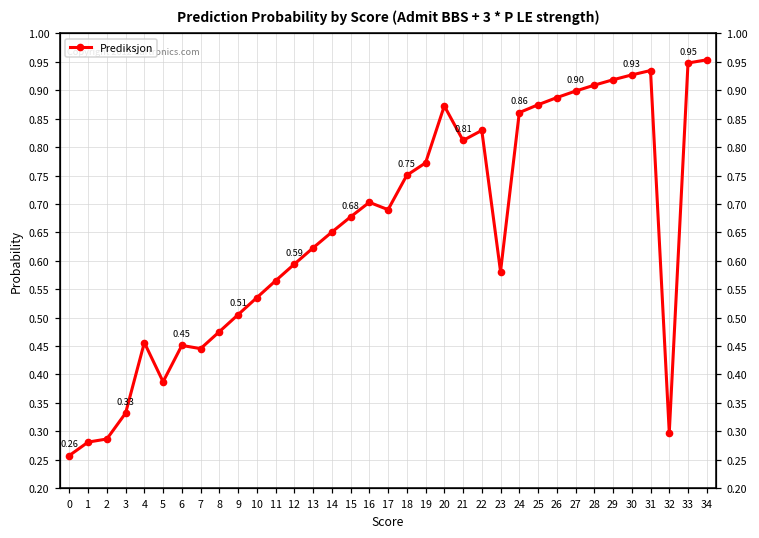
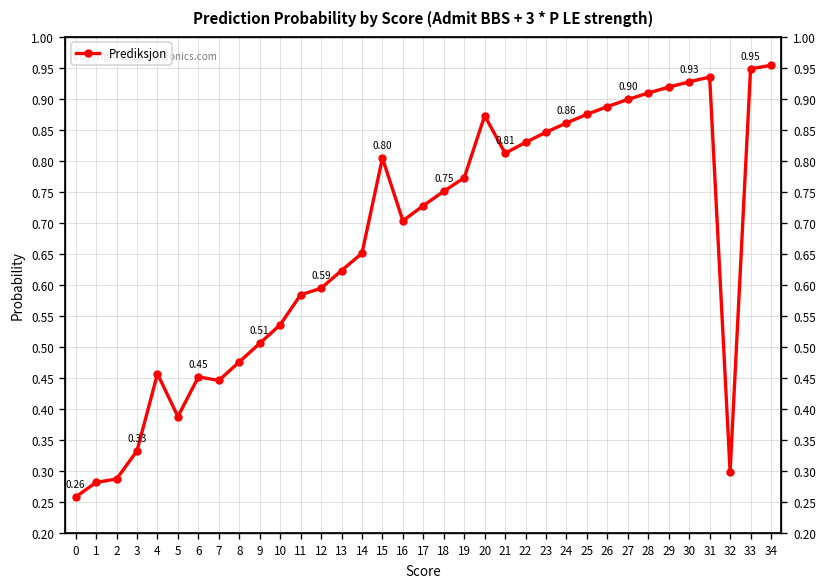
  {
    "0": 0.26,
    "3": 0.33,
    "6": 0.45,
    "9": 0.51,
-   "11": 0.56,
+   "11": 0.58,
    "12": 0.59,
-   "15": 0.68,
-   "17": 0.69,
+   "15": 0.80,
+   "17": 0.73,
    "18": 0.75,
    "21": 0.81,
-   "23": 0.58,
+   "23": 0.85,
    "24": 0.86,
    "27": 0.90,
    "30": 0.93,
    "33": 0.95
  }
